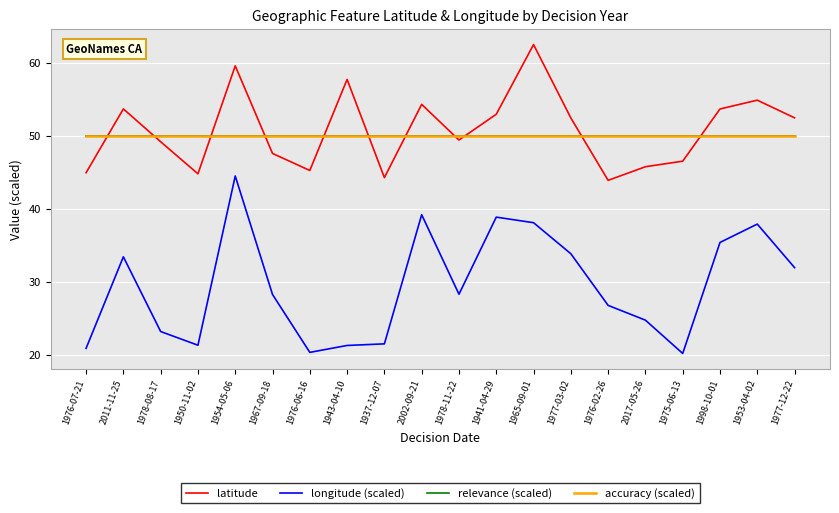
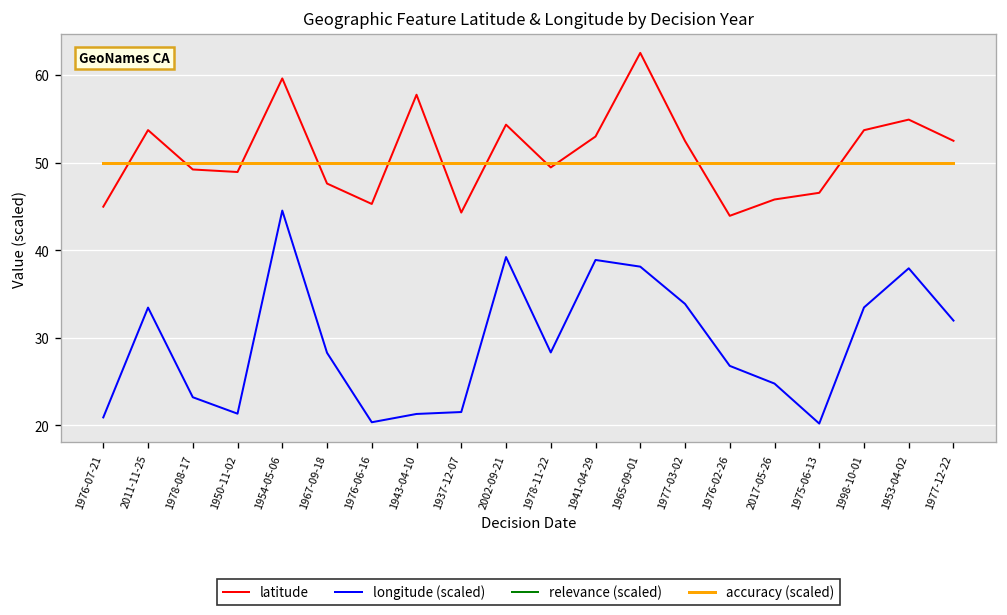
  {
    "latitude": {
      "1976-07-21": 45,
      "2011-11-25": 54,
      "1978-08-17": 49,
-     "1950-11-02": 45,
+     "1950-11-02": 49,
      "1954-05-06": 60,
      "1967-09-18": 48,
      "1976-06-16": 45,
      "1943-04-10": 58,
      "1937-12-07": 44,
      "2002-09-21": 54,
      "1978-11-22": 49,
      "1941-04-29": 53,
      "1965-09-01": 63,
      "1977-03-02": 52,
      "1976-02-26": 44,
      "2017-05-26": 46,
      "1975-06-13": 47,
      "1998-10-01": 54,
      "1953-04-02": 55,
      "1977-12-22": 52
    },
    "longitude (scaled)": {
      "1976-07-21": 21,
      "2011-11-25": 33,
      "1978-08-17": 23,
      "1950-11-02": 21,
      "1954-05-06": 45,
      "1967-09-18": 28,
      "1976-06-16": 20,
      "1943-04-10": 21,
      "1937-12-07": 22,
      "2002-09-21": 39,
      "1978-11-22": 28,
      "1941-04-29": 39,
      "1965-09-01": 38,
      "1977-03-02": 34,
      "1976-02-26": 27,
      "2017-05-26": 25,
      "1975-06-13": 20,
-     "1998-10-01": 35,
+     "1998-10-01": 33,
      "1953-04-02": 38,
      "1977-12-22": 32
    },
    "accuracy (scaled)": {
      "1976-07-21": 50,
      "2011-11-25": 50,
      "1978-08-17": 50,
      "1950-11-02": 50,
      "1954-05-06": 50,
      "1967-09-18": 50,
      "1976-06-16": 50,
      "1943-04-10": 50,
      "1937-12-07": 50,
      "2002-09-21": 50,
      "1978-11-22": 50,
      "1941-04-29": 50,
      "1965-09-01": 50,
      "1977-03-02": 50,
      "1976-02-26": 50,
      "2017-05-26": 50,
      "1975-06-13": 50,
      "1998-10-01": 50,
      "1953-04-02": 50,
      "1977-12-22": 50
    }
  }
